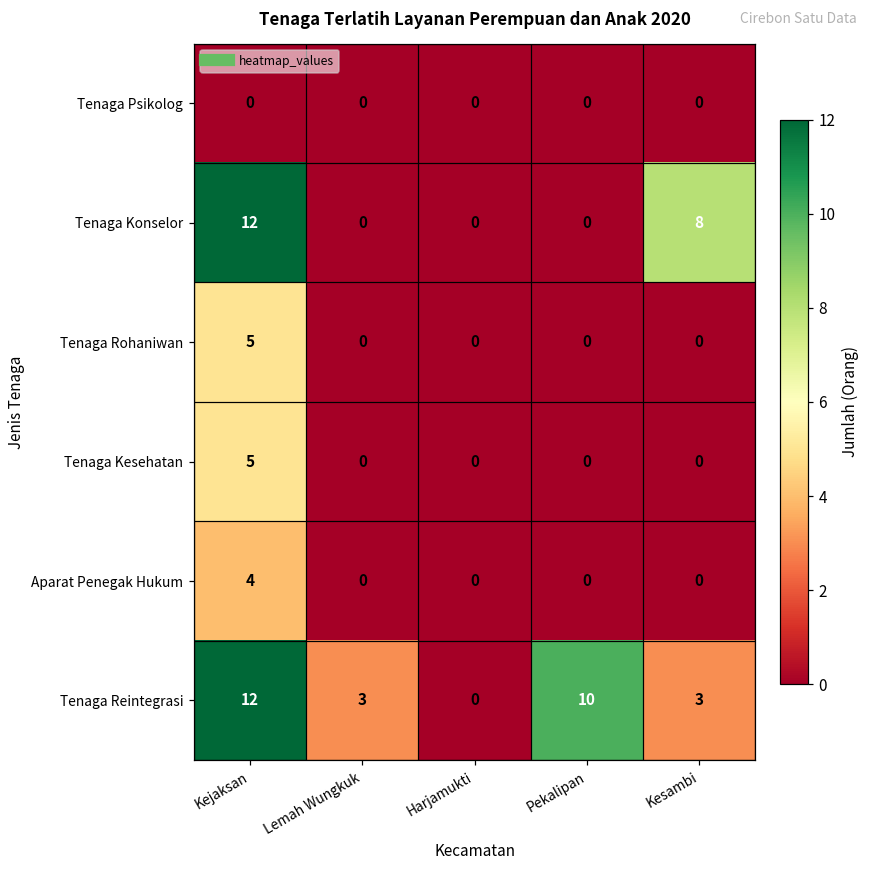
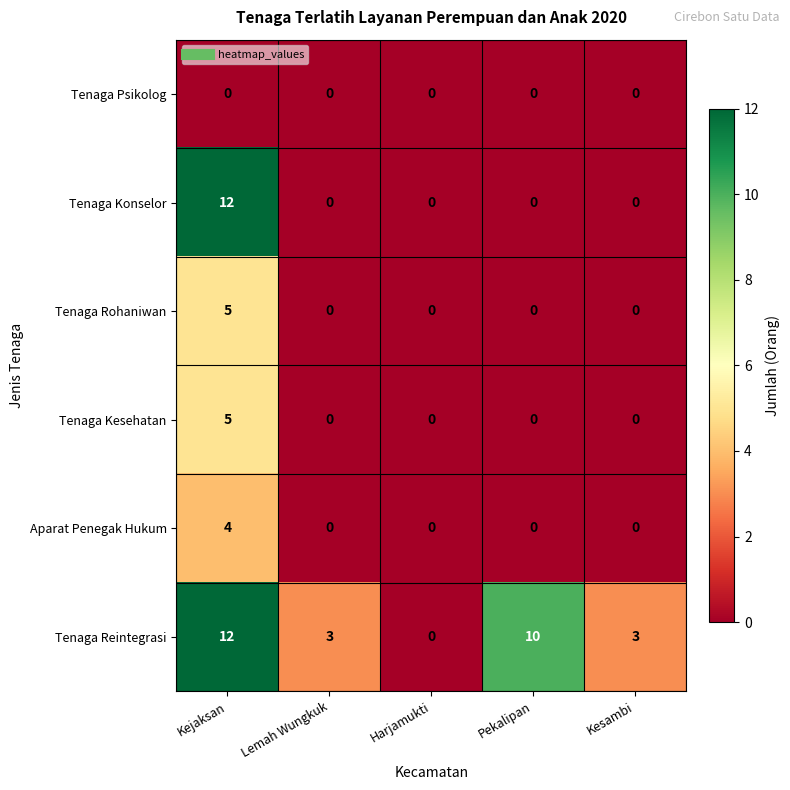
  {
    "Tenaga Psikolog": {
      "Kejaksan": 0,
      "Lemah Wungkuk": 0,
      "Harjamukti": 0,
      "Pekalipan": 0,
      "Kesambi": 0
    },
    "Tenaga Konselor": {
      "Kejaksan": 12,
      "Lemah Wungkuk": 0,
      "Harjamukti": 0,
      "Pekalipan": 0,
-     "Kesambi": 8
+     "Kesambi": 0
    },
    "Tenaga Rohaniwan": {
      "Kejaksan": 5,
      "Lemah Wungkuk": 0,
      "Harjamukti": 0,
      "Pekalipan": 0,
      "Kesambi": 0
    },
    "Tenaga Kesehatan": {
      "Kejaksan": 5,
      "Lemah Wungkuk": 0,
      "Harjamukti": 0,
      "Pekalipan": 0,
      "Kesambi": 0
    },
    "Aparat Penegak Hukum": {
      "Kejaksan": 4,
      "Lemah Wungkuk": 0,
      "Harjamukti": 0,
      "Pekalipan": 0,
      "Kesambi": 0
    },
    "Tenaga Reintegrasi": {
      "Kejaksan": 12,
      "Lemah Wungkuk": 3,
      "Harjamukti": 0,
      "Pekalipan": 10,
      "Kesambi": 3
    }
  }
